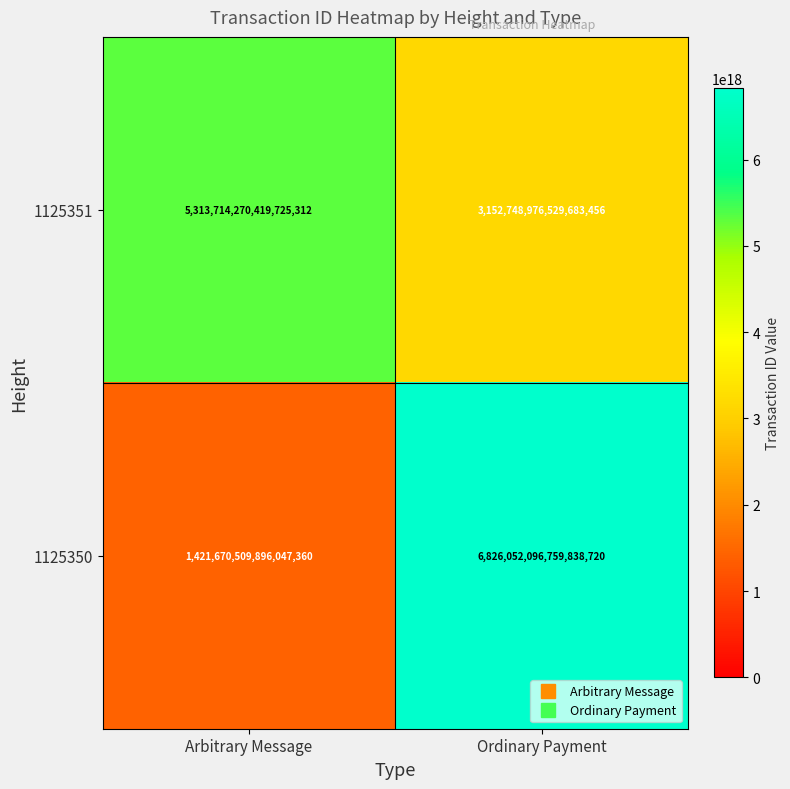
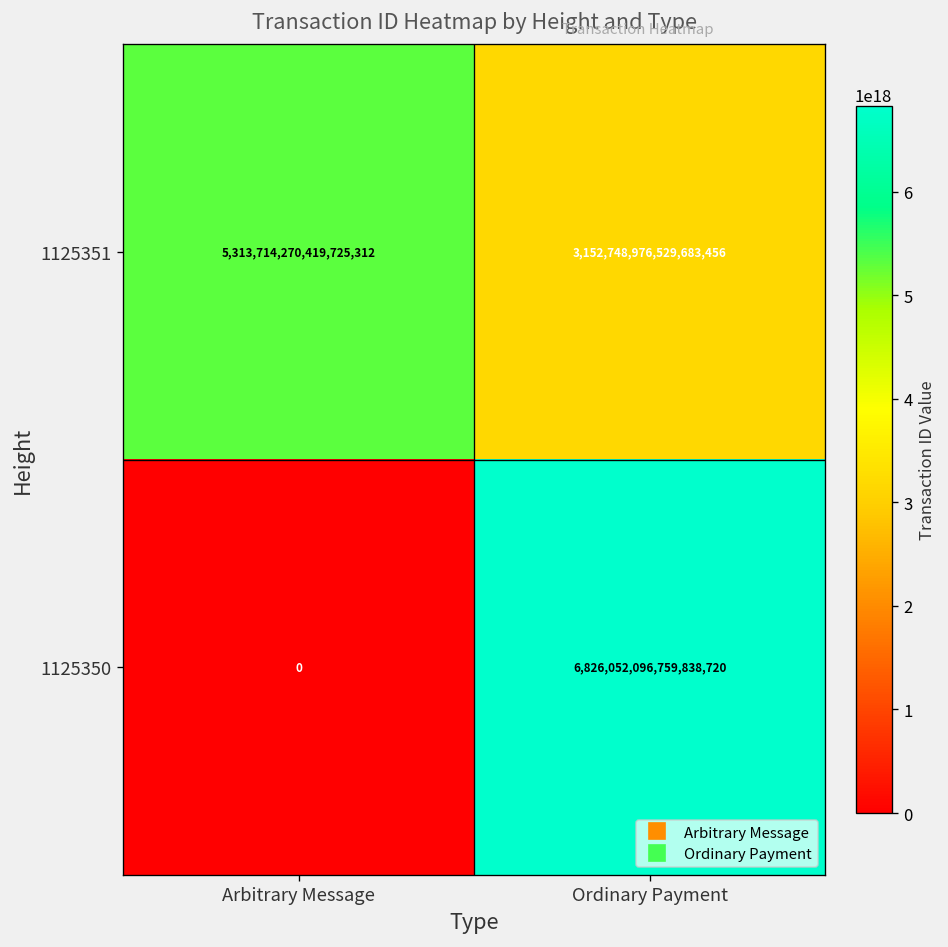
  {
    "1125351": {
      "Arbitrary Message": "5,313,714,270,419,725,312",
      "Ordinary Payment": "3,152,748,976,529,683,456"
    },
    "1125350": {
-     "Arbitrary Message": "1,421,670,509,896,047,360",
+     "Arbitrary Message": "0",
      "Ordinary Payment": "6,826,052,096,759,838,720"
    }
  }
